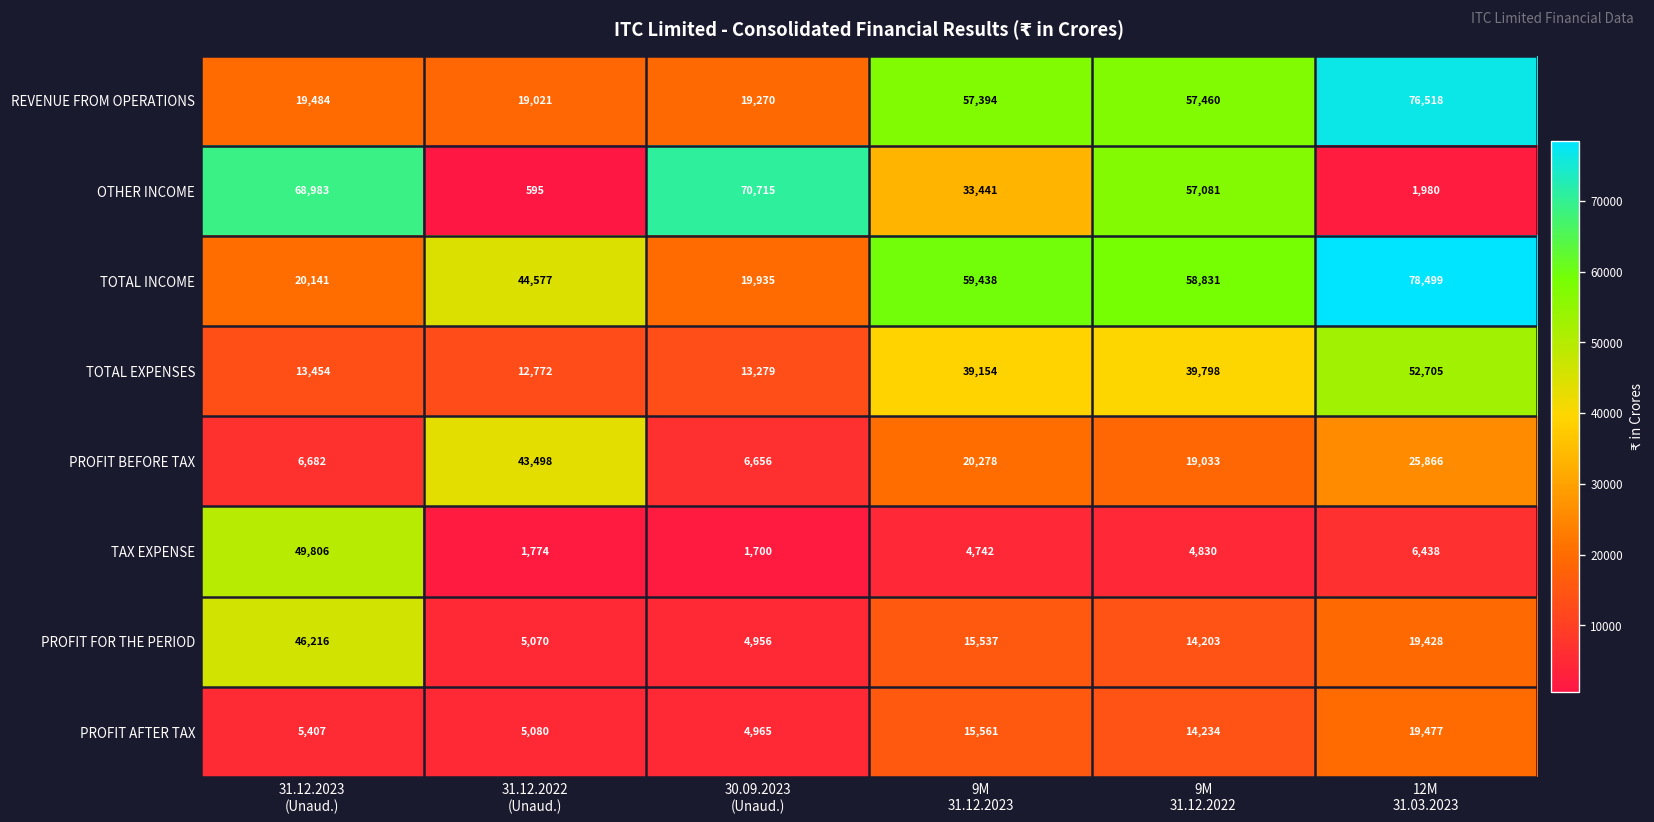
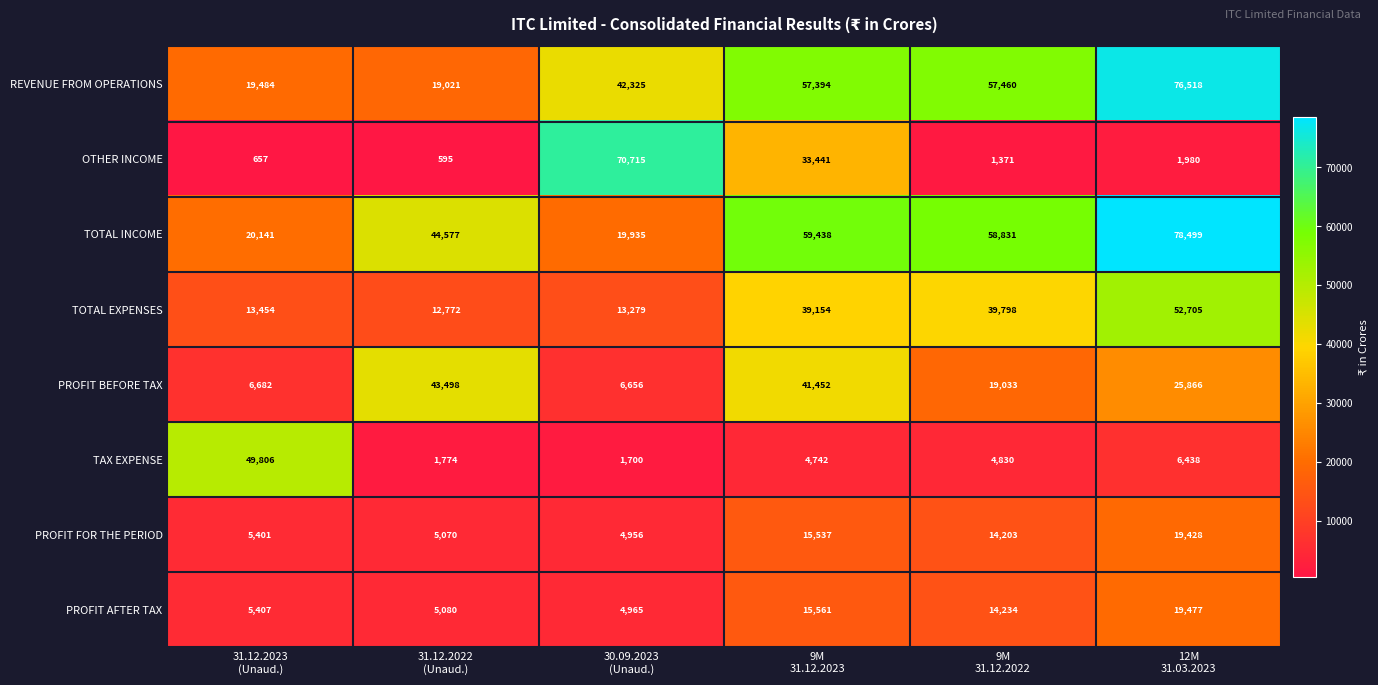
  {
    "REVENUE FROM OPERATIONS": {
      "31.12.2023 (Unaud.)": "19,484",
      "31.12.2022 (Unaud.)": "19,021",
-     "30.09.2023 (Unaud.)": "19,270",
+     "30.09.2023 (Unaud.)": "42,325",
      "9M 31.12.2023": "57,394",
      "9M 31.12.2022": "57,460",
      "12M 31.03.2023": "76,518"
    },
    "OTHER INCOME": {
-     "31.12.2023 (Unaud.)": "68,983",
+     "31.12.2023 (Unaud.)": "657",
      "31.12.2022 (Unaud.)": "595",
      "30.09.2023 (Unaud.)": "70,715",
      "9M 31.12.2023": "33,441",
-     "9M 31.12.2022": "57,081",
+     "9M 31.12.2022": "1,371",
      "12M 31.03.2023": "1,980"
    },
    "TOTAL INCOME": {
      "31.12.2023 (Unaud.)": "20,141",
      "31.12.2022 (Unaud.)": "44,577",
      "30.09.2023 (Unaud.)": "19,935",
      "9M 31.12.2023": "59,438",
      "9M 31.12.2022": "58,831",
      "12M 31.03.2023": "78,499"
    },
    "TOTAL EXPENSES": {
      "31.12.2023 (Unaud.)": "13,454",
      "31.12.2022 (Unaud.)": "12,772",
      "30.09.2023 (Unaud.)": "13,279",
      "9M 31.12.2023": "39,154",
      "9M 31.12.2022": "39,798",
      "12M 31.03.2023": "52,705"
    },
    "PROFIT BEFORE TAX": {
      "31.12.2023 (Unaud.)": "6,682",
      "31.12.2022 (Unaud.)": "43,498",
      "30.09.2023 (Unaud.)": "6,656",
-     "9M 31.12.2023": "20,278",
+     "9M 31.12.2023": "41,452",
      "9M 31.12.2022": "19,033",
      "12M 31.03.2023": "25,866"
    },
    "TAX EXPENSE": {
      "31.12.2023 (Unaud.)": "49,806",
      "31.12.2022 (Unaud.)": "1,774",
      "30.09.2023 (Unaud.)": "1,700",
      "9M 31.12.2023": "4,742",
      "9M 31.12.2022": "4,830",
      "12M 31.03.2023": "6,438"
    },
    "PROFIT FOR THE PERIOD": {
-     "31.12.2023 (Unaud.)": "46,216",
+     "31.12.2023 (Unaud.)": "5,401",
      "31.12.2022 (Unaud.)": "5,070",
      "30.09.2023 (Unaud.)": "4,956",
      "9M 31.12.2023": "15,537",
      "9M 31.12.2022": "14,203",
      "12M 31.03.2023": "19,428"
    },
    "PROFIT AFTER TAX": {
      "31.12.2023 (Unaud.)": "5,407",
      "31.12.2022 (Unaud.)": "5,080",
      "30.09.2023 (Unaud.)": "4,965",
      "9M 31.12.2023": "15,561",
      "9M 31.12.2022": "14,234",
      "12M 31.03.2023": "19,477"
    }
  }
